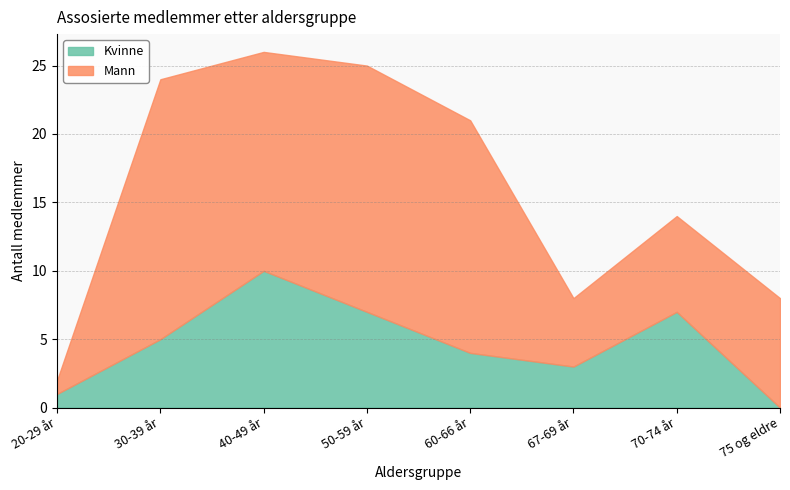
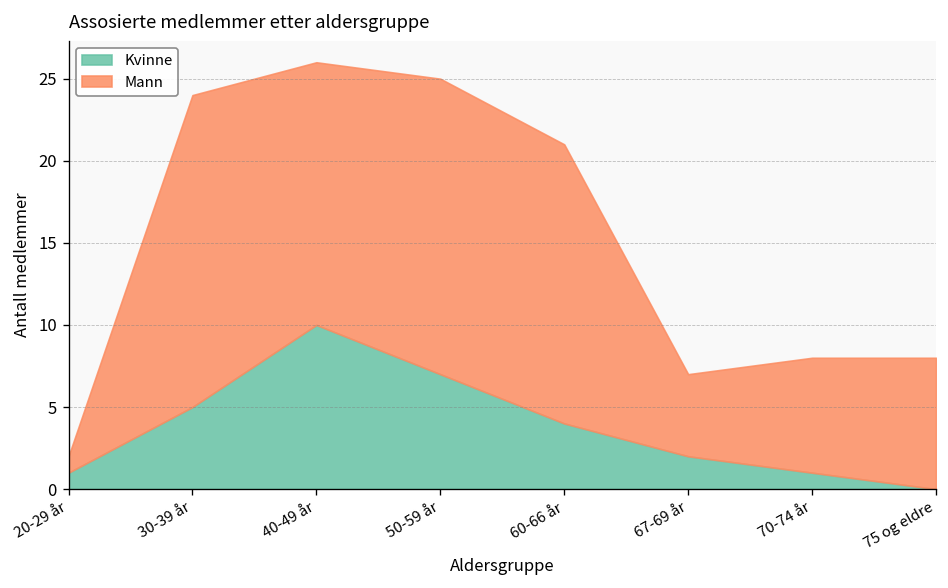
  {
    "Kvinne": {
      "20-29 år": 1,
      "30-39 år": 5,
      "40-49 år": 10,
      "50-59 år": 7,
      "60-66 år": 4,
-     "67-69 år": 3,
-     "70-74 år": 7,
+     "67-69 år": 2,
+     "70-74 år": 1,
      "75 og eldre": 0
    },
    "Mann": {
      "20-29 år": 1,
      "30-39 år": 19,
      "40-49 år": 16,
      "50-59 år": 18,
      "60-66 år": 17,
      "67-69 år": 5,
      "70-74 år": 7,
      "75 og eldre": 8
    }
  }
